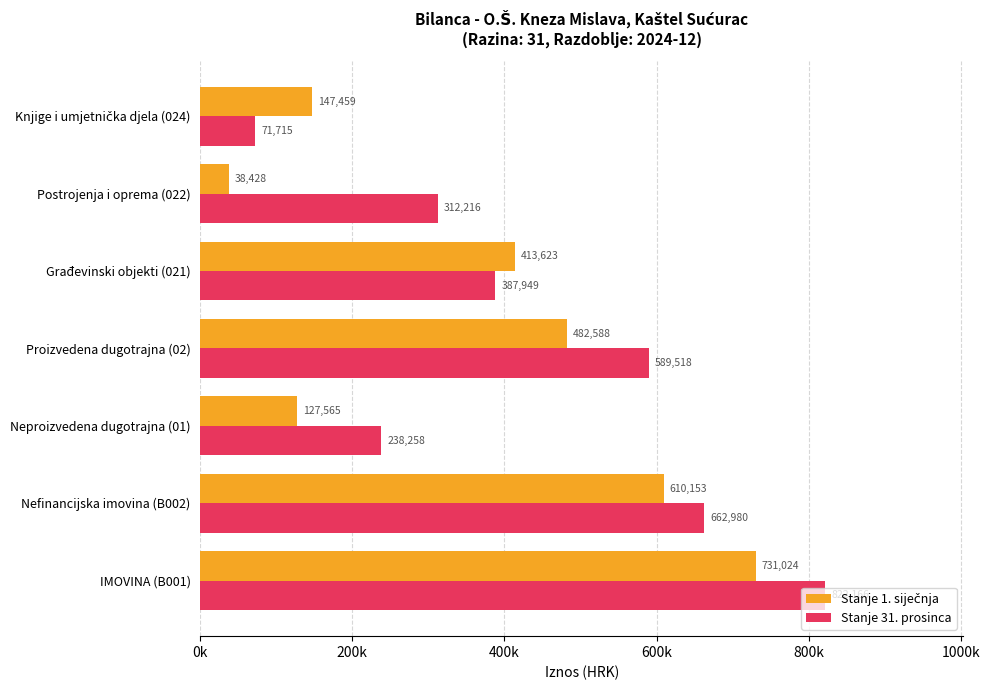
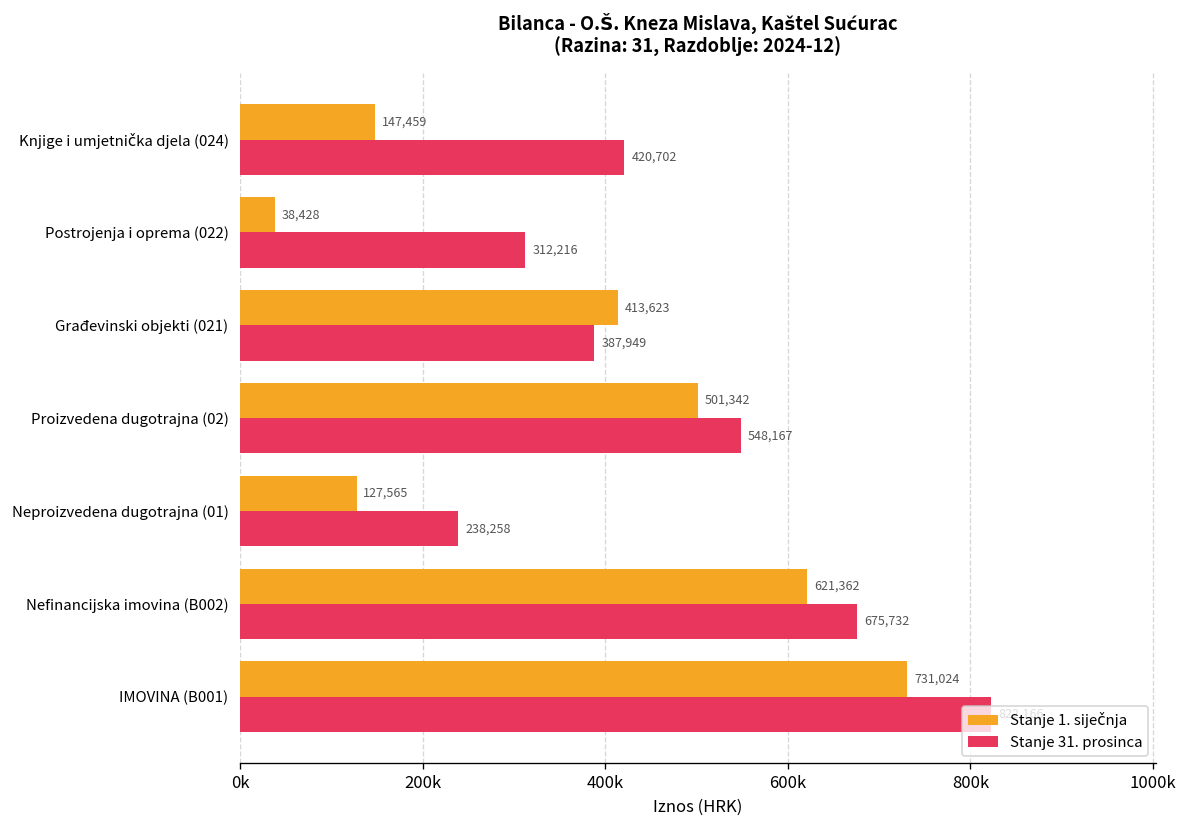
  {
    "Stanje 1. siječnja": {
      "Knjige i umjetnička djela (024)": "147,459",
      "Postrojenja i oprema (022)": "38,428",
      "Građevinski objekti (021)": "413,623",
-     "Proizvedena dugotrajna (02)": "482,588",
+     "Proizvedena dugotrajna (02)": "501,342",
      "Neproizvedena dugotrajna (01)": "127,565",
-     "Nefinancijska imovina (B002)": "610,153",
+     "Nefinancijska imovina (B002)": "621,362",
      "IMOVINA (B001)": "731,024"
    },
    "Stanje 31. prosinca": {
-     "Knjige i umjetnička djela (024)": "71,715",
+     "Knjige i umjetnička djela (024)": "420,702",
      "Postrojenja i oprema (022)": "312,216",
      "Građevinski objekti (021)": "387,949",
-     "Proizvedena dugotrajna (02)": "589,518",
+     "Proizvedena dugotrajna (02)": "548,167",
      "Neproizvedena dugotrajna (01)": "238,258",
-     "Nefinancijska imovina (B002)": "662,980"
+     "Nefinancijska imovina (B002)": "675,732"
    }
  }
